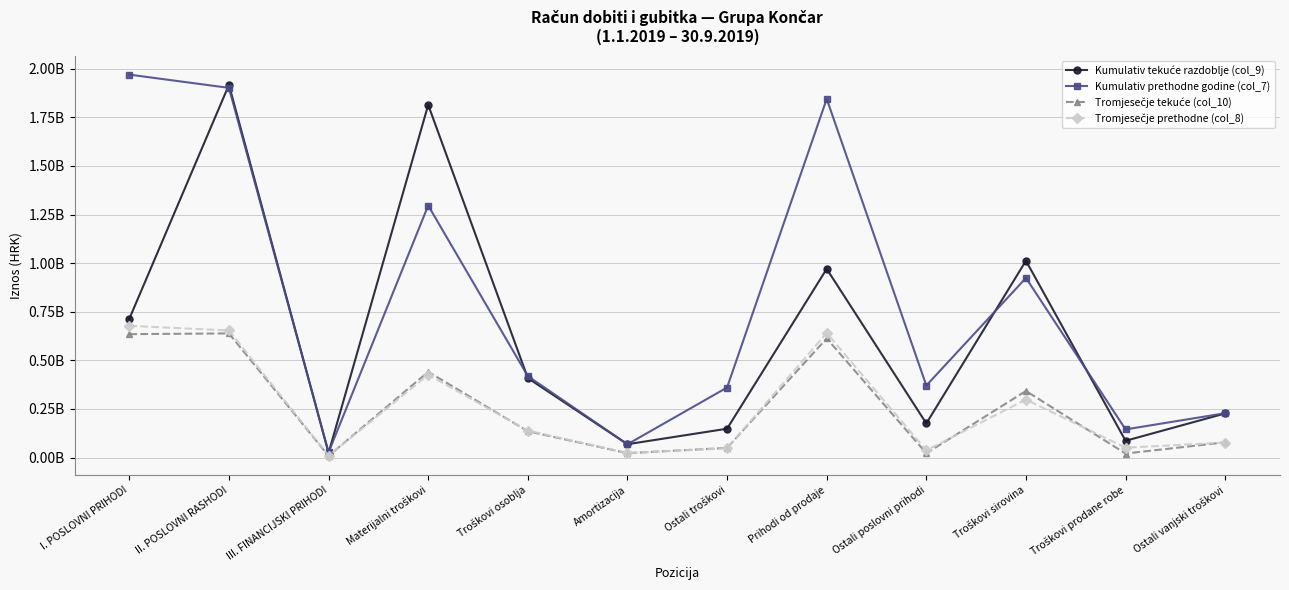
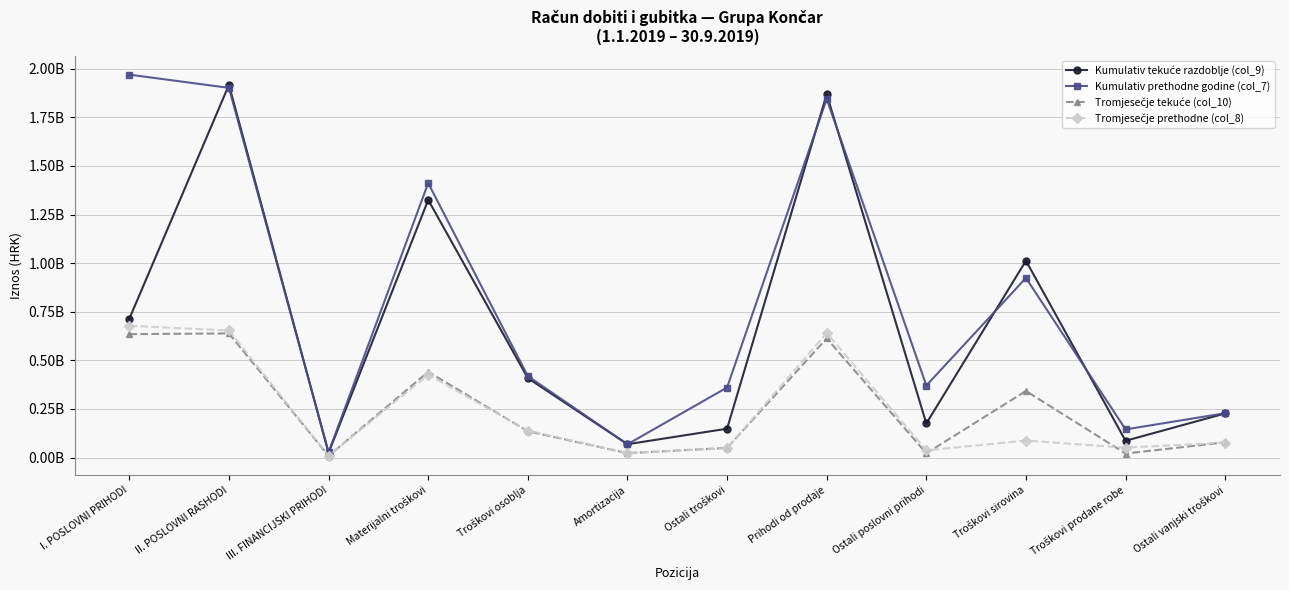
  {
    "Kumulativ tekuće razdoblje (col_9)": {
      "I. POSLOVNI PRIHODI": 710000000,
      "II. POSLOVNI RASHODI": 1920000000,
-     "Materijalni troškovi": 1810000000,
+     "Materijalni troškovi": 1330000000,
      "Ostali troškovi": 150000000,
-     "Prihodi od prodaje": 970000000,
+     "Prihodi od prodaje": 1870000000,
      "Ostali poslovni prihodi": 180000000,
      "Troškovi sirovina": 1010000000,
      "Troškovi prodane robe": 90000000
    },
    "Kumulativ prethodne godine (col_7)": {
      "I. POSLOVNI PRIHODI": 1970000000,
      "II. POSLOVNI RASHODI": 1900000000,
-     "Materijalni troškovi": 1300000000,
+     "Materijalni troškovi": 1410000000,
      "Ostali troškovi": 360000000,
      "Prihodi od prodaje": 1840000000,
      "Ostali poslovni prihodi": 370000000,
      "Troškovi sirovina": 920000000,
      "Troškovi prodane robe": 140000000
    },
    "Tromjesečje tekuće (col_10)": {
      "I. POSLOVNI PRIHODI": 630000000,
      "II. POSLOVNI RASHODI": 640000000,
      "Materijalni troškovi": 440000000,
      "Prihodi od prodaje": 610000000,
      "Ostali poslovni prihodi": 20000000,
      "Troškovi sirovina": 340000000,
      "Troškovi prodane robe": 20000000
    },
    "Tromjesečje prethodne (col_8)": {
      "I. POSLOVNI PRIHODI": 680000000,
      "II. POSLOVNI RASHODI": 650000000,
      "Materijalni troškovi": 430000000,
      "Prihodi od prodaje": 640000000,
      "Ostali poslovni prihodi": 40000000,
-     "Troškovi sirovina": 300000000,
+     "Troškovi sirovina": 90000000,
      "Troškovi prodane robe": 50000000
    }
  }
